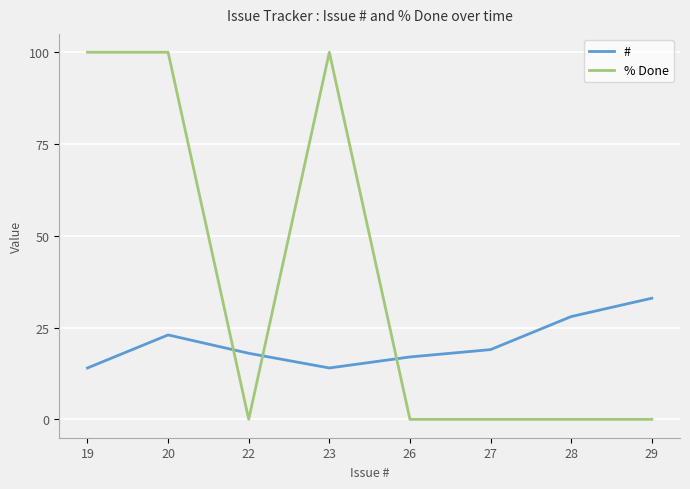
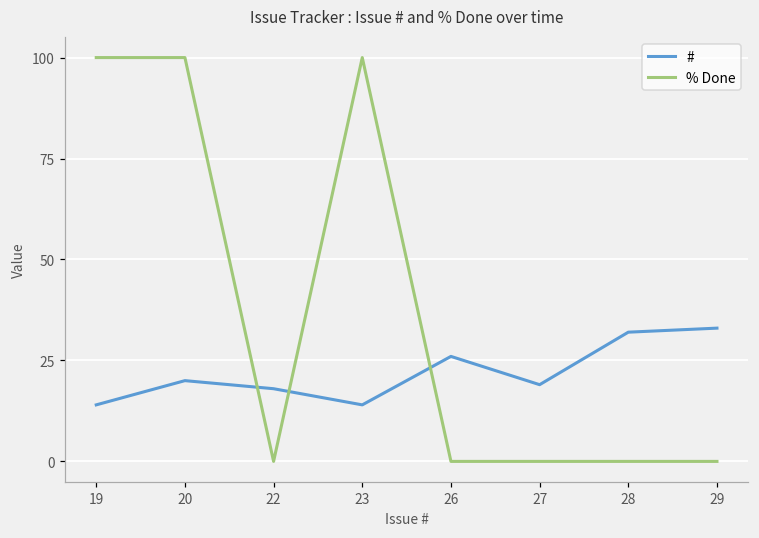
  {
    "#": {
      "19": 14,
-     "20": 23,
+     "20": 20,
      "22": 18,
      "23": 14,
-     "26": 17,
+     "26": 26,
      "27": 19,
-     "28": 28,
+     "28": 32,
      "29": 33
    },
    "% Done": {
      "19": 100,
      "20": 100,
      "22": 0,
      "23": 100,
      "26": 0,
      "27": 0,
      "28": 0,
      "29": 0
    }
  }
